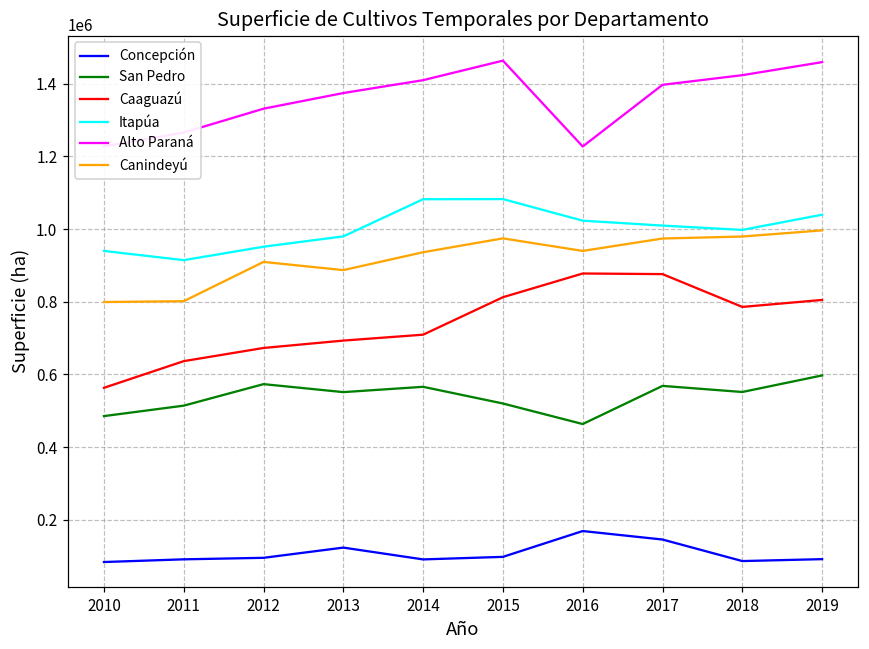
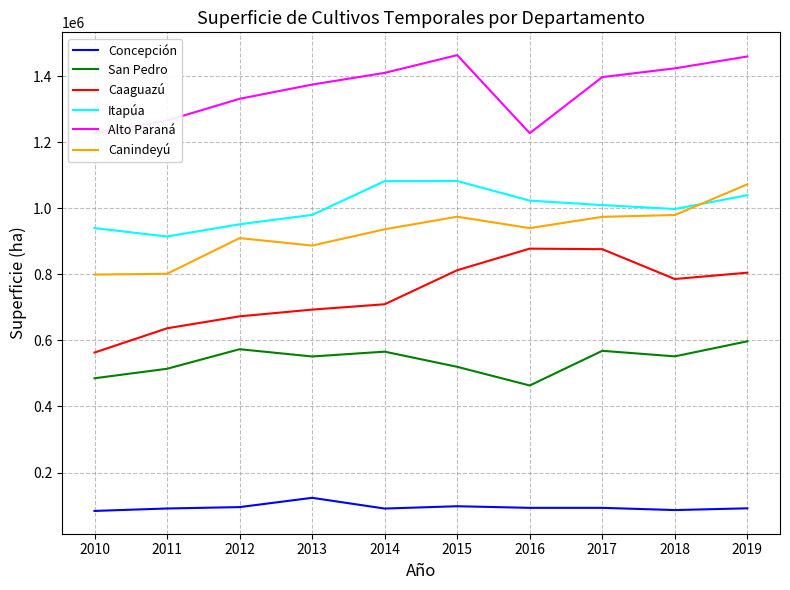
  {
    "Concepción": {
      "2010": 80000,
      "2011": 90000,
      "2012": 100000,
      "2013": 120000,
      "2014": 90000,
      "2015": 100000,
-     "2016": 170000,
-     "2017": 150000,
+     "2016": 90000,
+     "2017": 90000,
      "2018": 90000,
      "2019": 90000
    },
    "San Pedro": {
      "2010": 490000,
      "2011": 510000,
      "2012": 570000,
      "2013": 550000,
      "2014": 570000,
      "2015": 520000,
      "2016": 460000,
      "2017": 570000,
      "2018": 550000,
      "2019": 600000
    },
    "Caaguazú": {
      "2010": 560000,
      "2011": 640000,
      "2012": 670000,
      "2013": 690000,
      "2014": 710000,
      "2015": 810000,
      "2016": 880000,
      "2017": 880000,
      "2018": 790000,
      "2019": 810000
    },
    "Itapúa": {
      "2010": 940000,
      "2011": 910000,
      "2012": 950000,
      "2013": 980000,
      "2014": 1080000,
      "2015": 1080000,
      "2016": 1020000,
      "2017": 1010000,
      "2018": 1000000,
      "2019": 1040000
    },
    "Alto Paraná": {
      "2012": 1330000,
      "2013": 1370000,
      "2014": 1410000,
      "2015": 1460000,
      "2016": 1230000,
      "2017": 1400000,
      "2018": 1420000,
      "2019": 1460000
    },
    "Canindeyú": {
      "2010": 800000,
      "2011": 800000,
      "2012": 910000,
      "2013": 890000,
      "2014": 940000,
      "2015": 970000,
      "2016": 940000,
      "2017": 970000,
      "2018": 980000,
-     "2019": 1000000
+     "2019": 1070000
    }
  }
